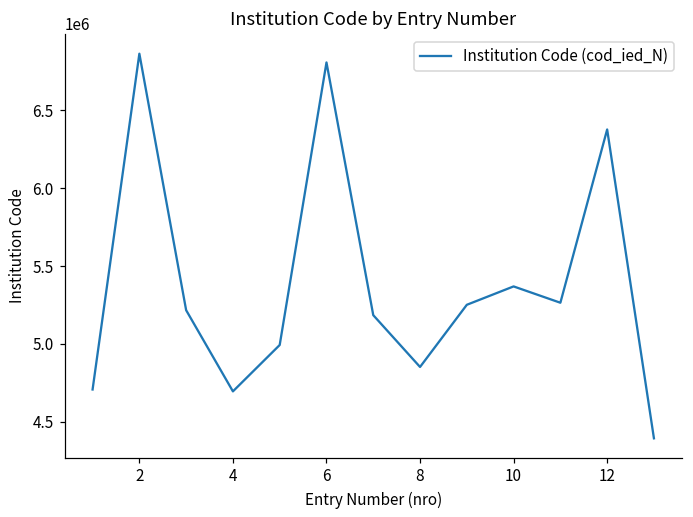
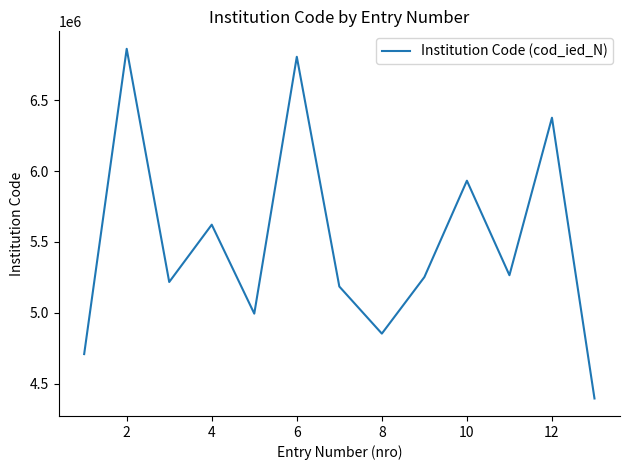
  {
    "2": 6860000,
-   "4": 4700000,
+   "4": 5620000,
    "6": 6810000,
    "8": 4850000,
-   "10": 5370000,
+   "10": 5930000,
    "12": 6380000
  }
